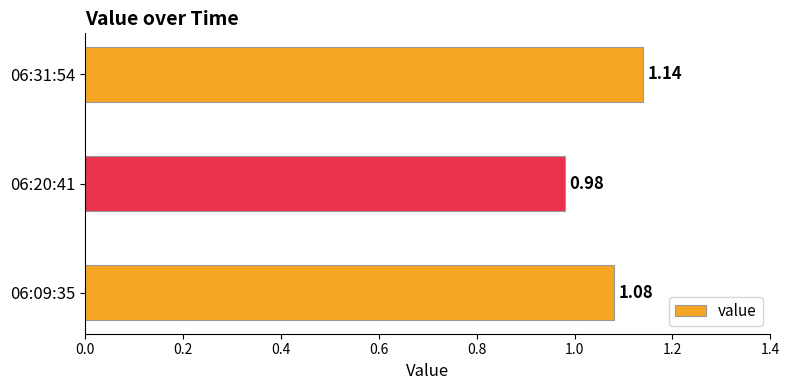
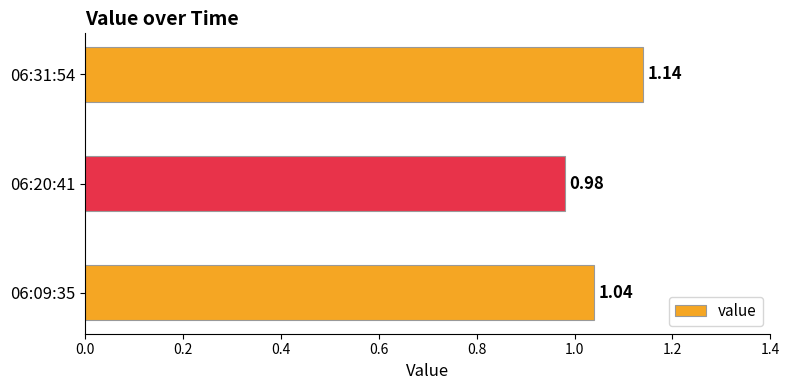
  {
    "06:31:54": 1.14,
    "06:20:41": 0.98,
-   "06:09:35": 1.08
+   "06:09:35": 1.04
  }
